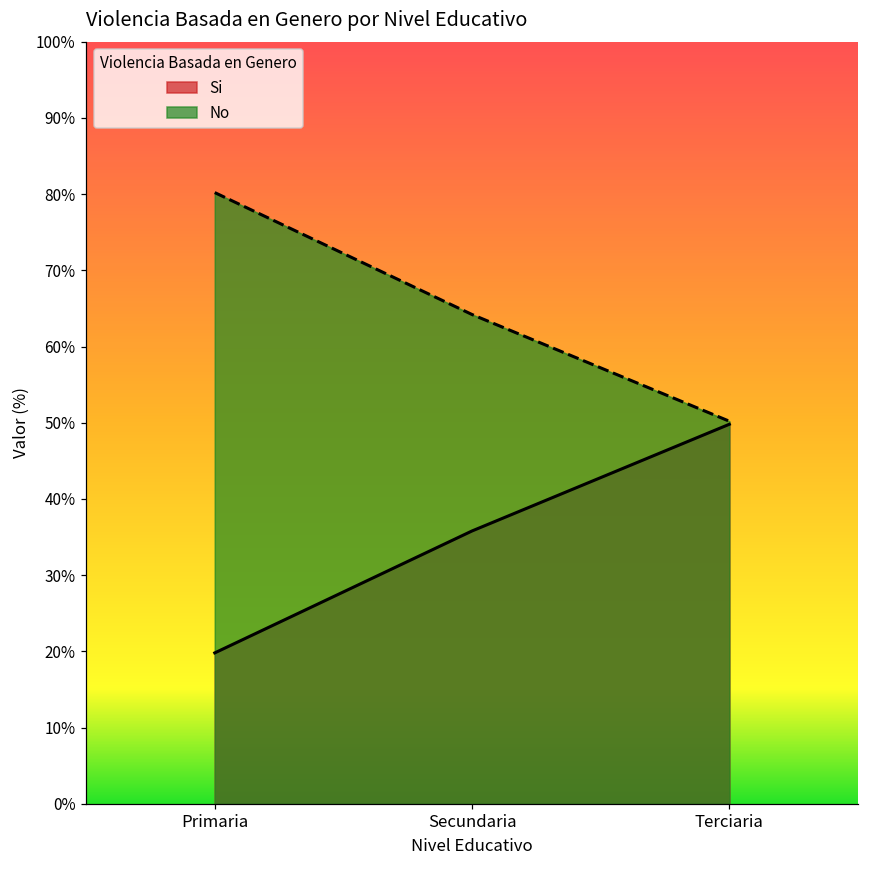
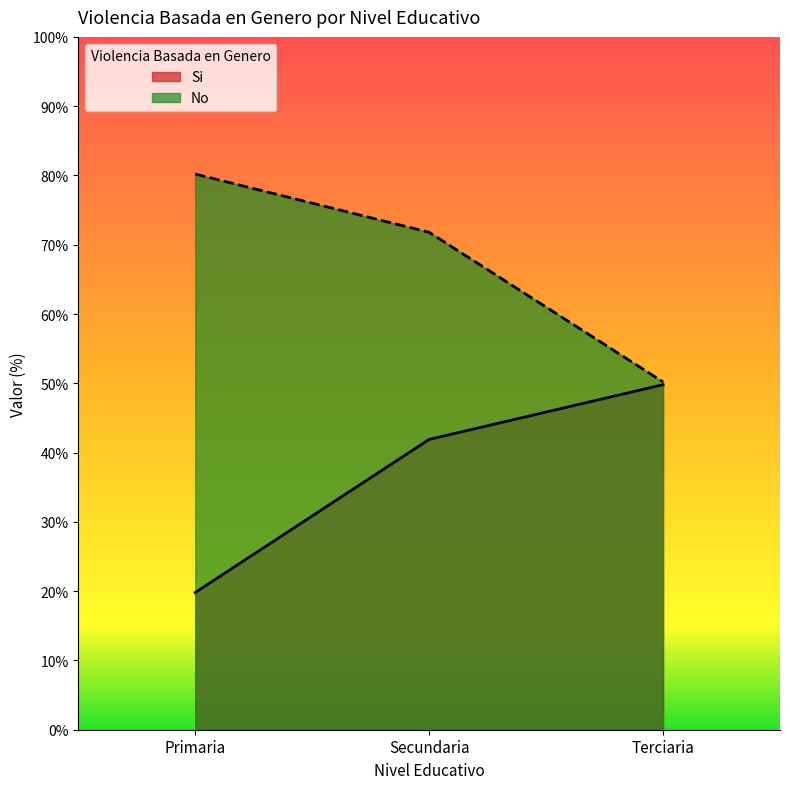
  {
    "Si": {
      "Primaria": "20%",
-     "Secundaria": "36%",
+     "Secundaria": "42%",
      "Terciaria": "50%"
    },
    "No": {
      "Primaria": "80%",
-     "Secundaria": "64%",
+     "Secundaria": "72%",
      "Terciaria": "50%"
    }
  }
